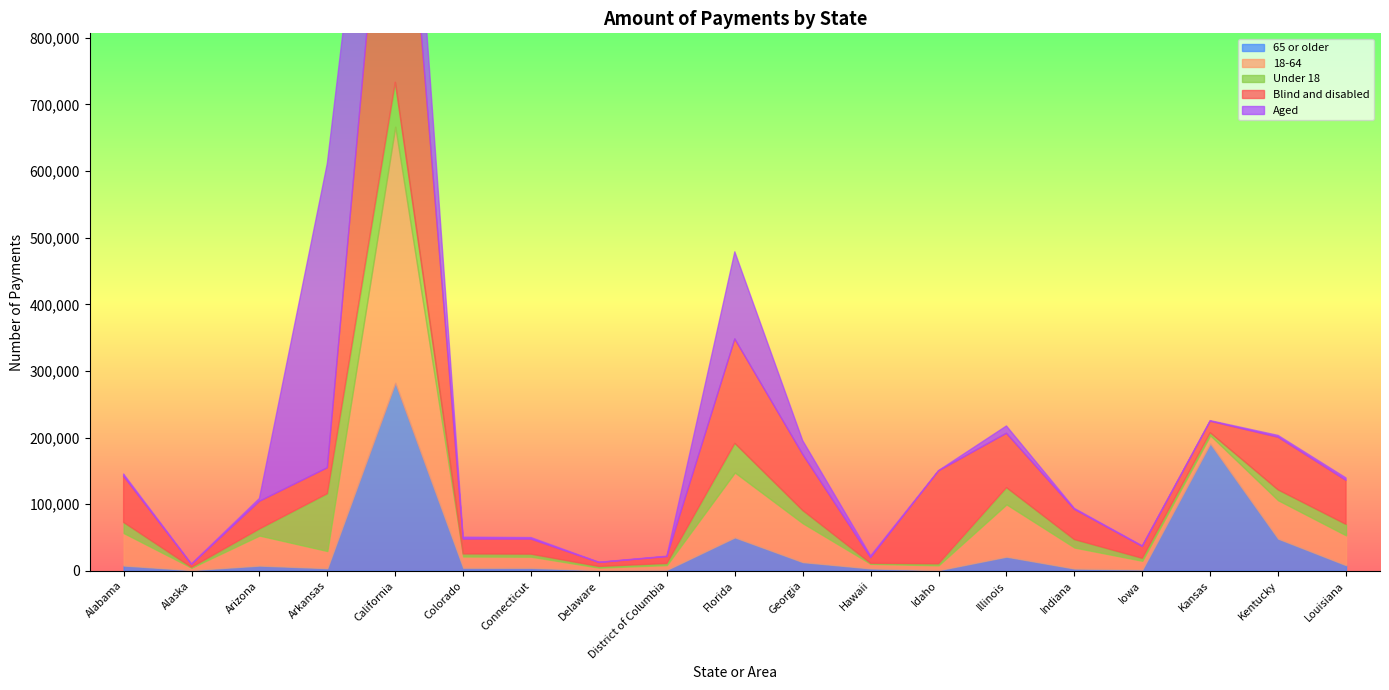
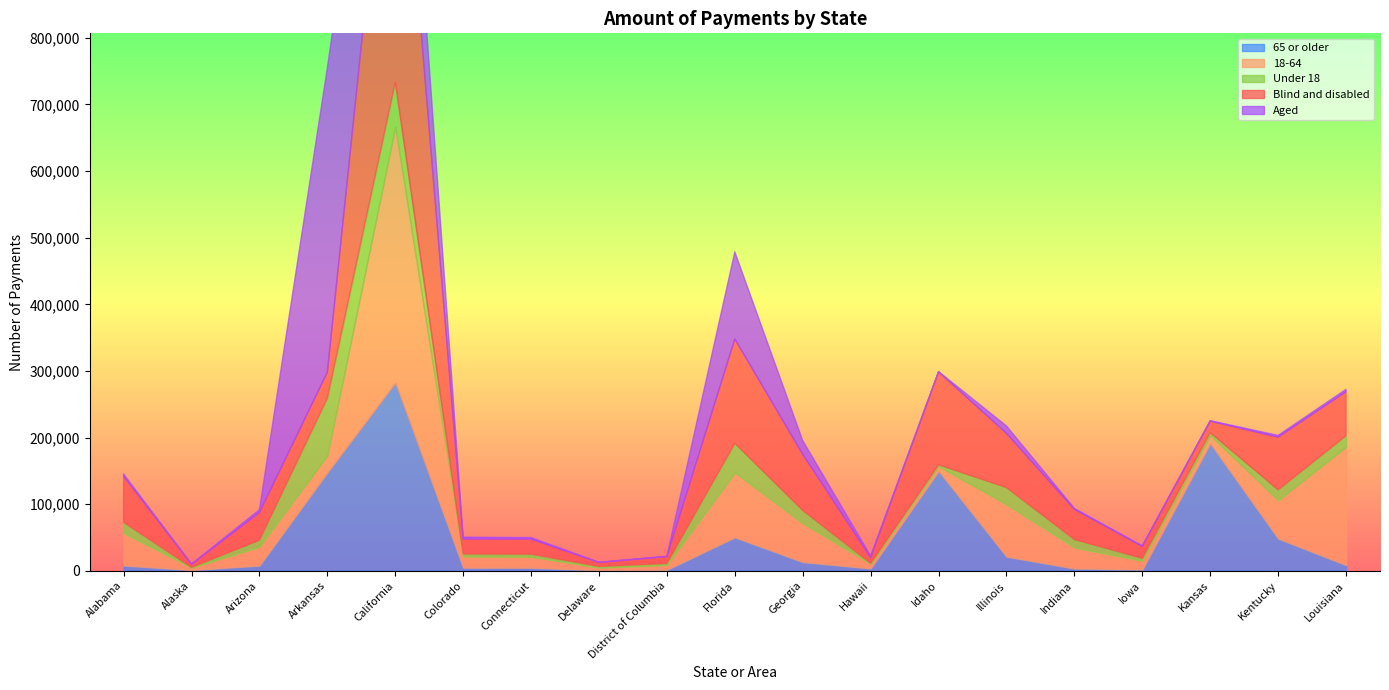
  {
    "65 or older": {
      "Alabama": "10,000",
      "Arizona": "10,000",
-     "Arkansas": "0",
+     "Arkansas": "150,000",
      "California": "280,000",
      "Colorado": "0",
      "Connecticut": "0",
      "Florida": "50,000",
      "Georgia": "10,000",
-     "Idaho": "0",
+     "Idaho": "150,000",
      "Illinois": "20,000",
      "Kansas": "190,000",
      "Kentucky": "50,000",
      "Louisiana": "10,000"
    },
    "18-64": {
      "Alabama": "50,000",
-     "Arizona": "50,000",
+     "Arizona": "30,000",
      "Arkansas": "30,000",
      "California": "380,000",
      "Connecticut": "20,000",
      "Florida": "100,000",
      "Georgia": "60,000",
      "Illinois": "80,000",
      "Indiana": "30,000",
      "Kansas": "10,000",
      "Kentucky": "60,000",
-     "Louisiana": "40,000"
+     "Louisiana": "180,000"
    },
    "Under 18": {
      "Alabama": "20,000",
      "Arizona": "10,000",
      "Arkansas": "90,000",
      "California": "70,000",
      "Connecticut": "0",
      "Florida": "40,000",
      "Georgia": "20,000",
      "Illinois": "30,000",
      "Indiana": "10,000",
      "Kansas": "0",
      "Kentucky": "20,000",
      "Louisiana": "20,000"
    },
    "Blind and disabled": {
      "Arizona": "40,000",
      "Arkansas": "40,000",
      "Florida": "160,000",
      "Georgia": "80,000",
      "Illinois": "80,000"
    },
    "Aged": {
      "Arizona": "0",
      "Arkansas": "460,000",
      "Florida": "130,000",
      "Georgia": "20,000",
      "Illinois": "10,000"
    }
  }
